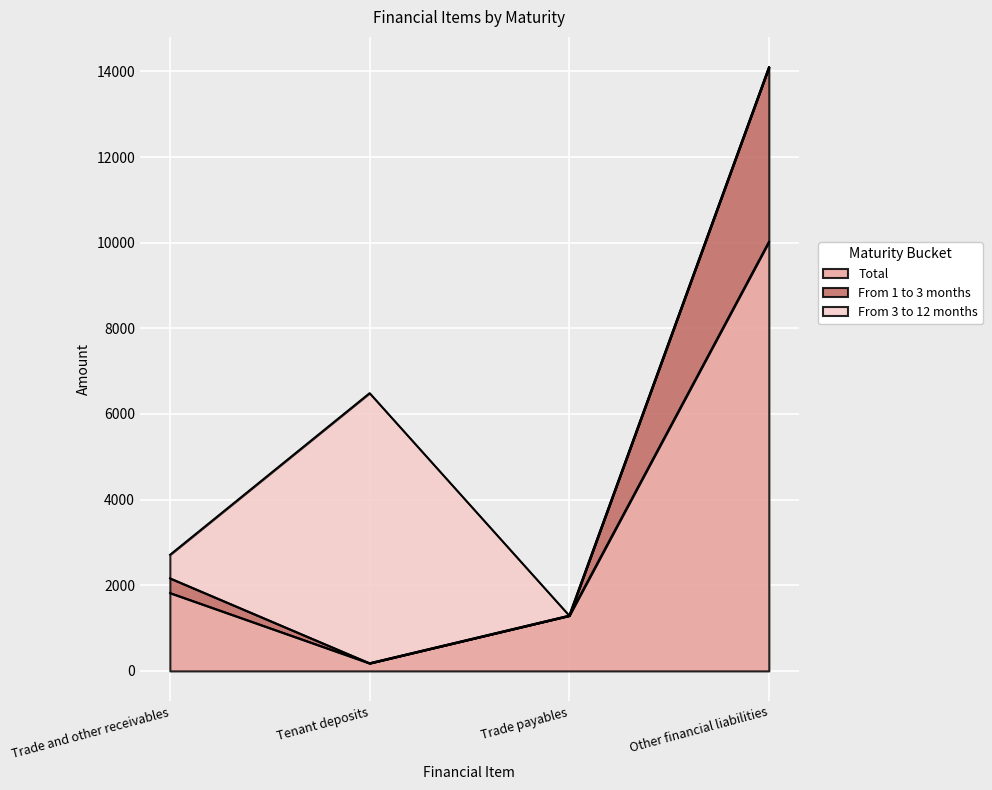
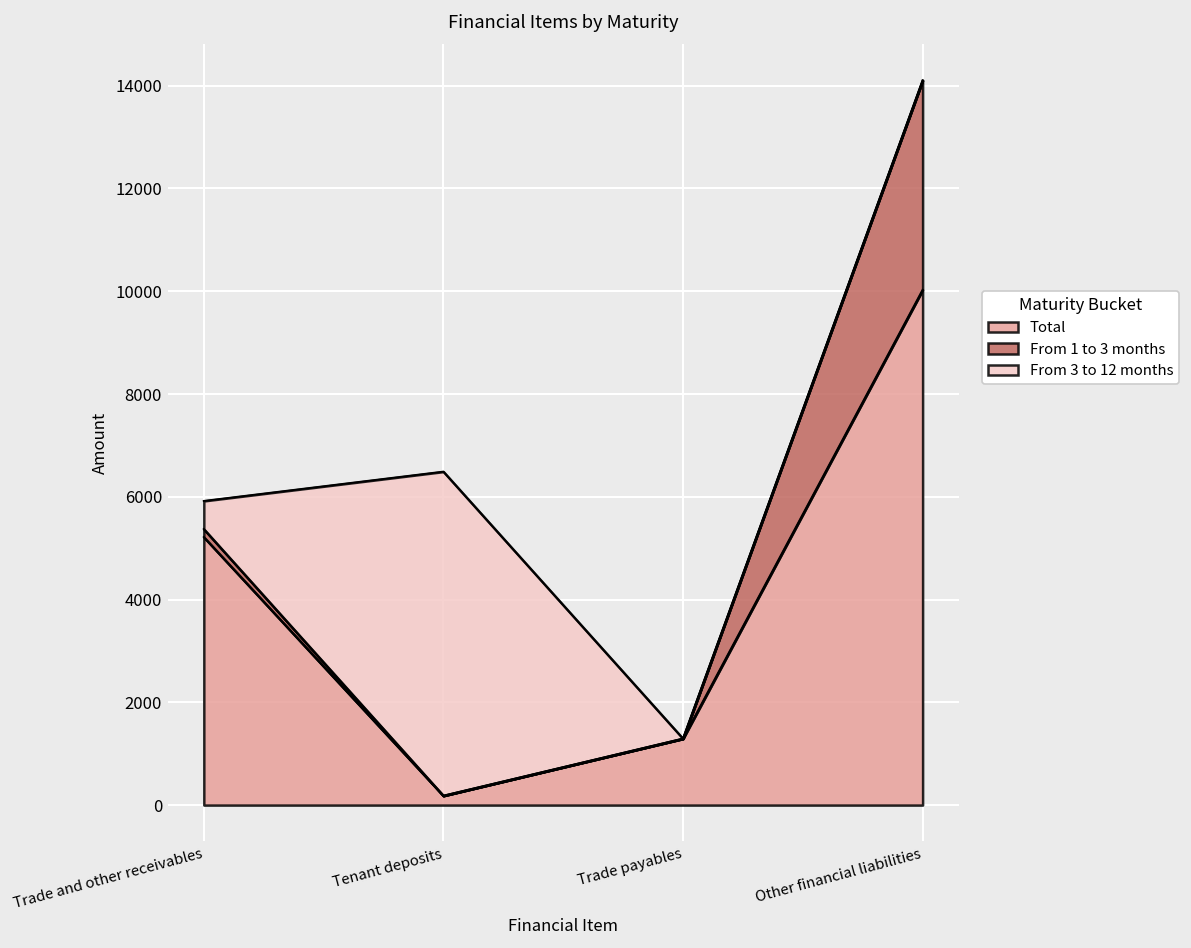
  {
    "Total": {
-     "Trade and other receivables": 1800,
+     "Trade and other receivables": 5200,
      "Other financial liabilities": 10000
    },
    "From 1 to 3 months": {
-     "Trade and other receivables": 300
+     "Trade and other receivables": 200
    },
    "From 3 to 12 months": {
      "Trade and other receivables": 500,
      "Tenant deposits": 6300
    }
  }
